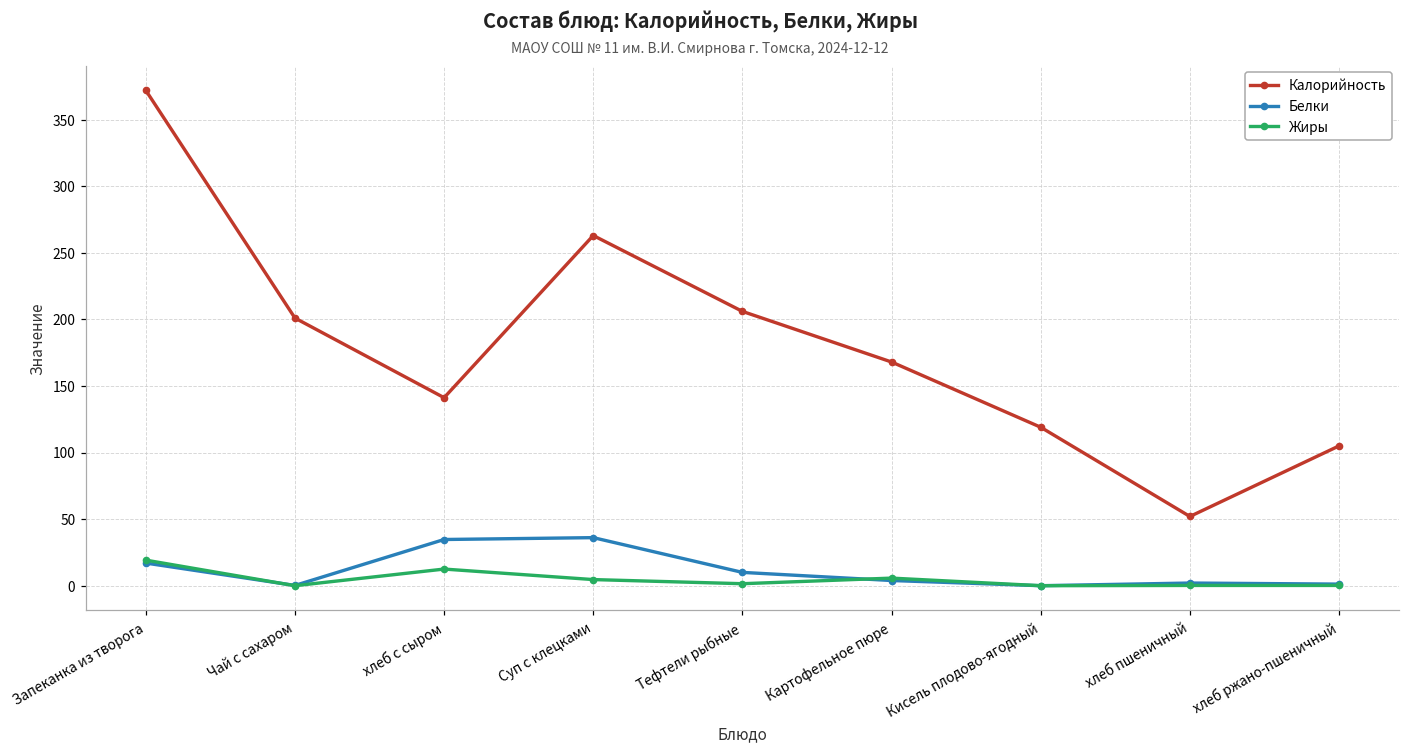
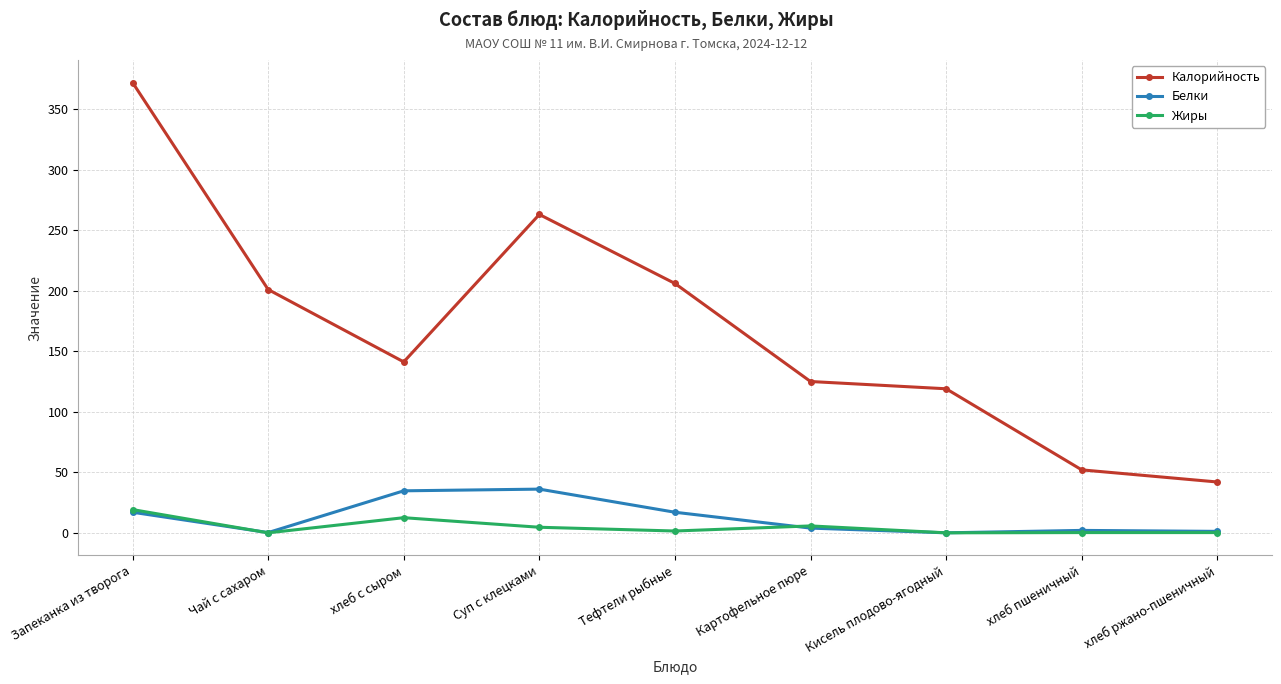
  {
    "Калорийность": {
      "Запеканка из творога": 372,
      "Чай с сахаром": 201,
      "хлеб с сыром": 141,
      "Суп с клецками": 263,
      "Тефтели рыбные": 206,
-     "Картофельное пюре": 168,
+     "Картофельное пюре": 125,
      "Кисель плодово-ягодный": 119,
      "хлеб пшеничный": 52,
-     "хлеб ржано-пшеничный": 105
+     "хлеб ржано-пшеничный": 42
    },
    "Белки": {
      "Запеканка из творога": 17,
      "хлеб с сыром": 35,
      "Суп с клецками": 36,
-     "Тефтели рыбные": 10
+     "Тефтели рыбные": 17
    },
    "Жиры": {
      "Запеканка из творога": 19,
      "хлеб с сыром": 13,
      "Суп с клецками": 5,
      "Тефтели рыбные": 2
    }
  }
